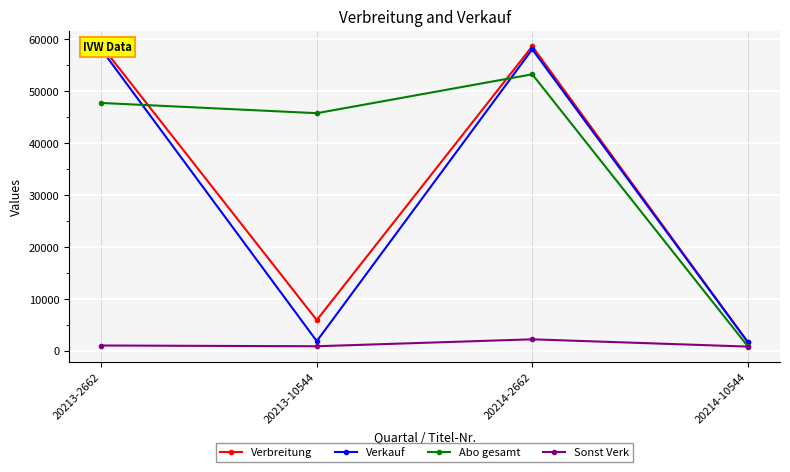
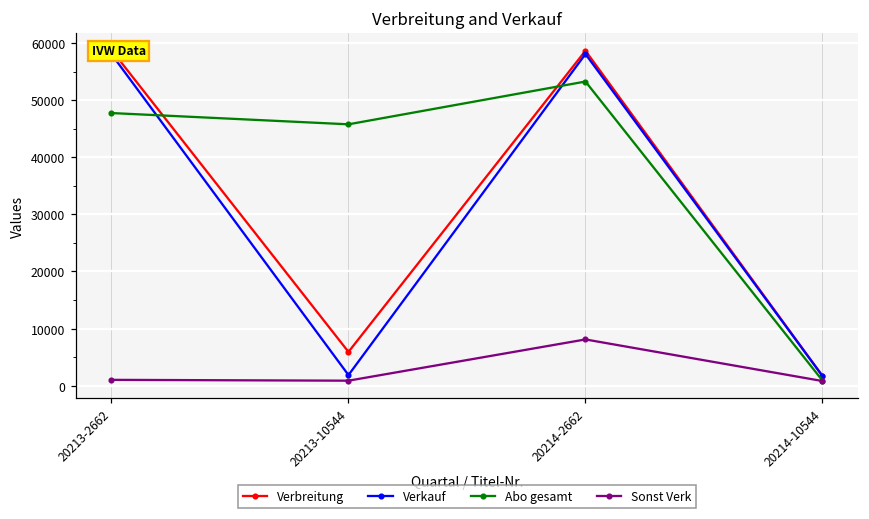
  {
    "Verbreitung": {
      "20213-10544": 6000,
      "20214-2662": 59000
    },
    "Verkauf": {
      "20213-10544": 2000,
      "20214-2662": 58000
    },
    "Abo gesamt": {
      "20213-2662": 48000,
      "20213-10544": 46000,
      "20214-2662": 53000
    },
    "Sonst Verk": {
      "20213-2662": 1000,
      "20213-10544": 1000,
-     "20214-2662": 2000
+     "20214-2662": 8000
    }
  }
